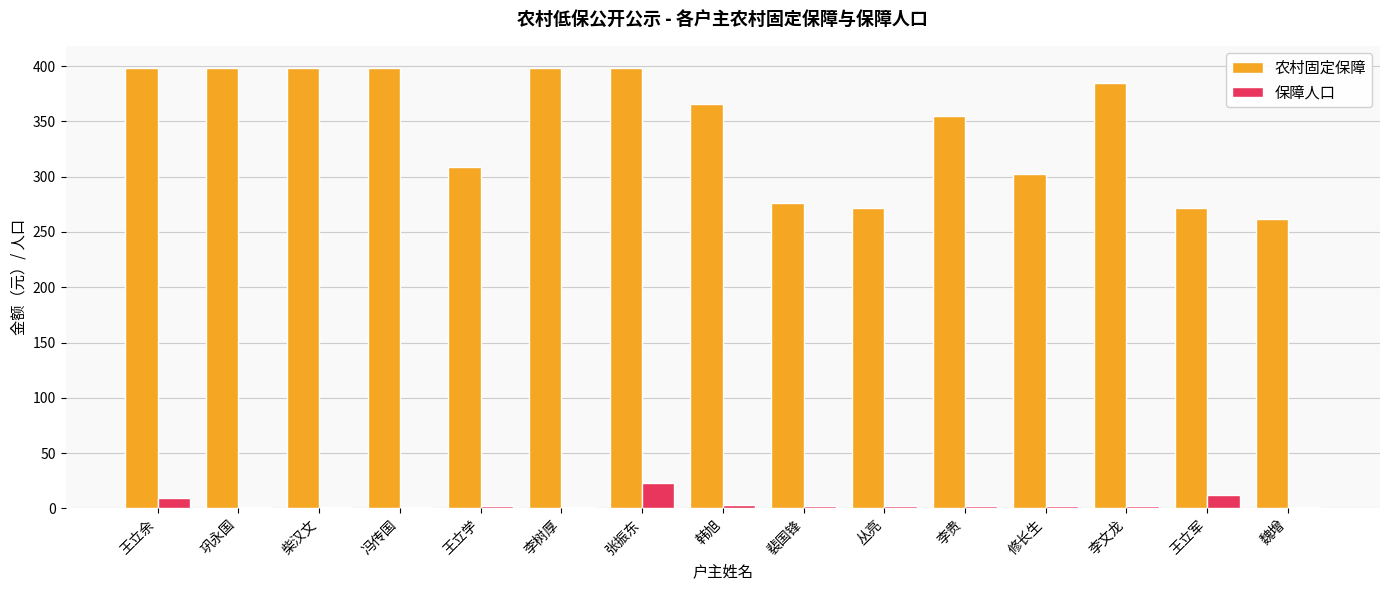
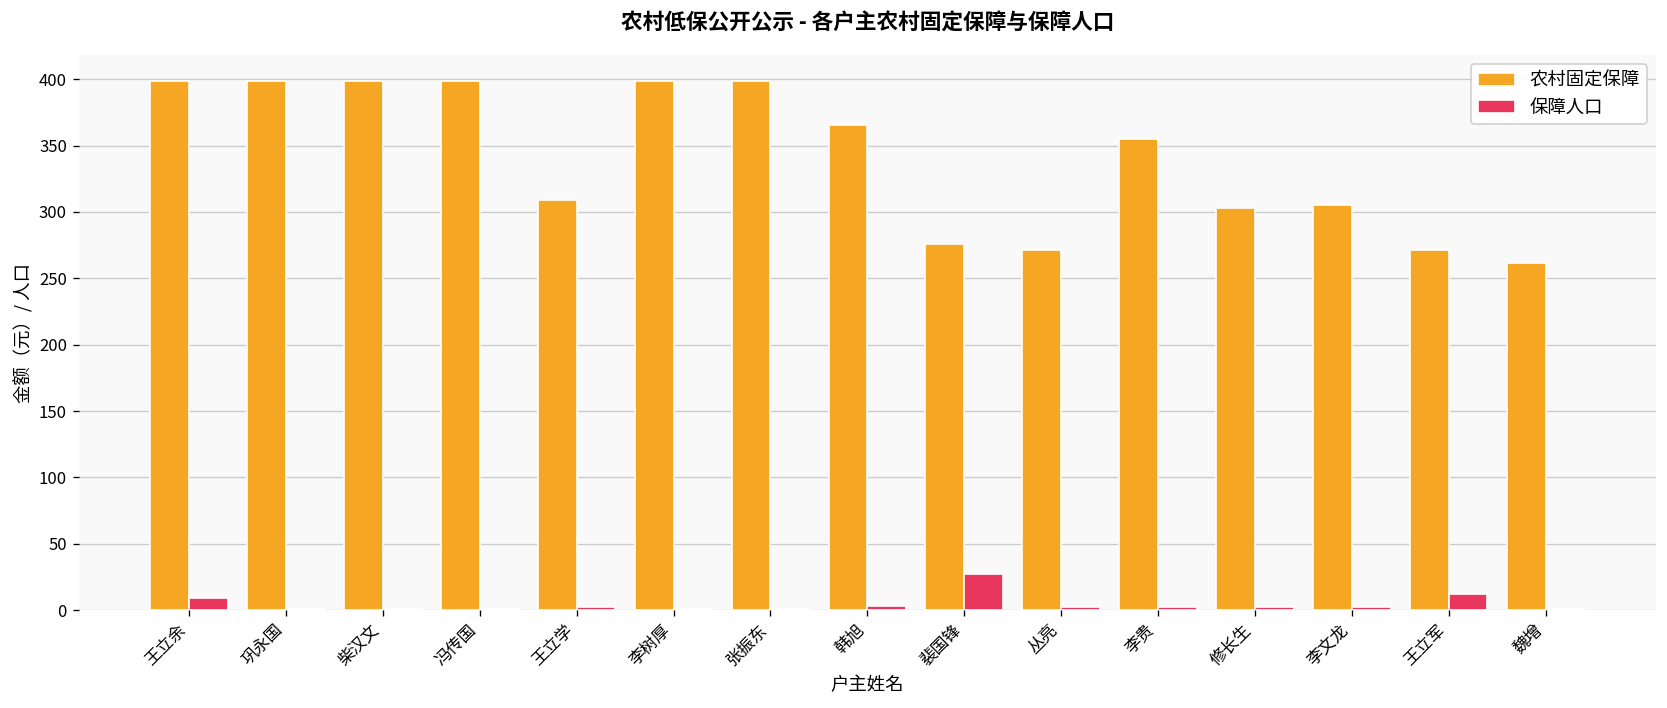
  {
    "农村固定保障": {
      "王立余": 398,
      "巩永国": 398,
      "柴汉文": 398,
      "冯传国": 398,
      "王立学": 309,
      "李树厚": 398,
      "张振东": 398,
      "韩旭": 366,
      "裴国锋": 276,
      "丛亮": 272,
      "李贵": 355,
      "修长生": 303,
-     "李文龙": 385,
+     "李文龙": 305,
      "王立军": 272,
      "魏增": 261
    },
    "保障人口": {
      "王立余": 9,
-     "张振东": 23,
+     "张振东": 1,
      "韩旭": 3,
-     "裴国锋": 2,
+     "裴国锋": 27,
      "王立军": 12
    }
  }
